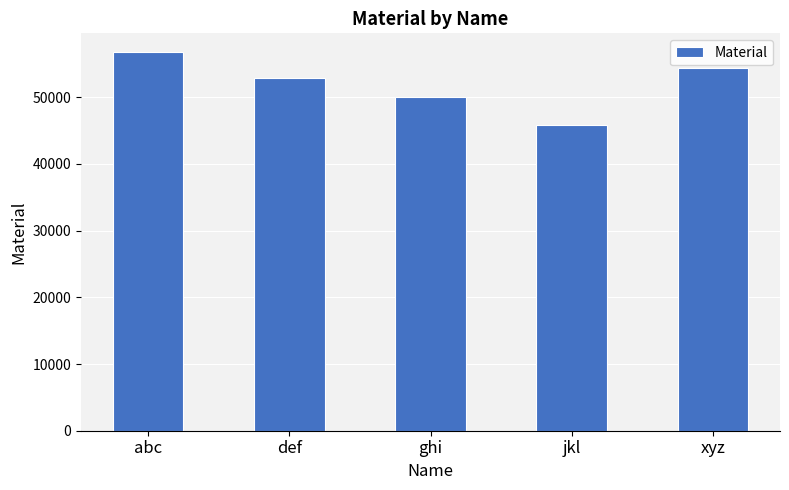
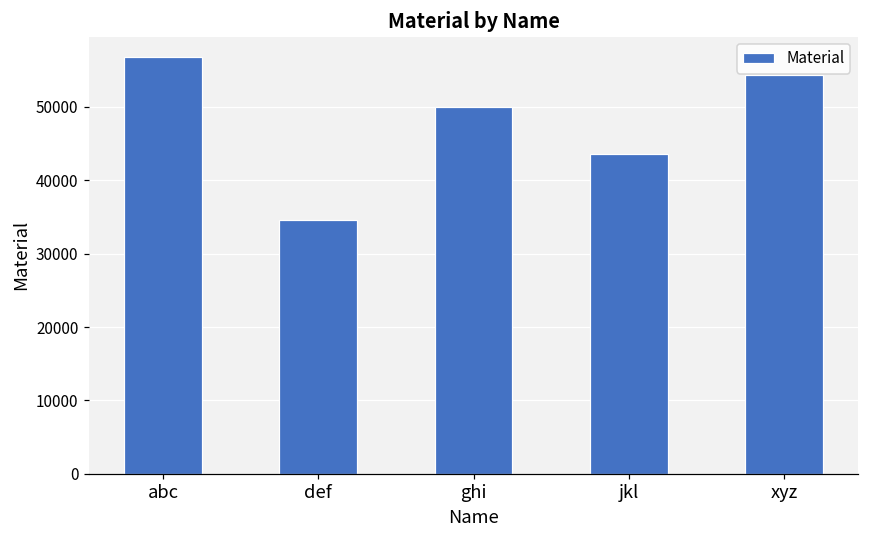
  {
    "abc": 57000,
-   "def": 53000,
+   "def": 35000,
    "ghi": 50000,
-   "jkl": 46000,
+   "jkl": 44000,
    "xyz": 54000
  }
